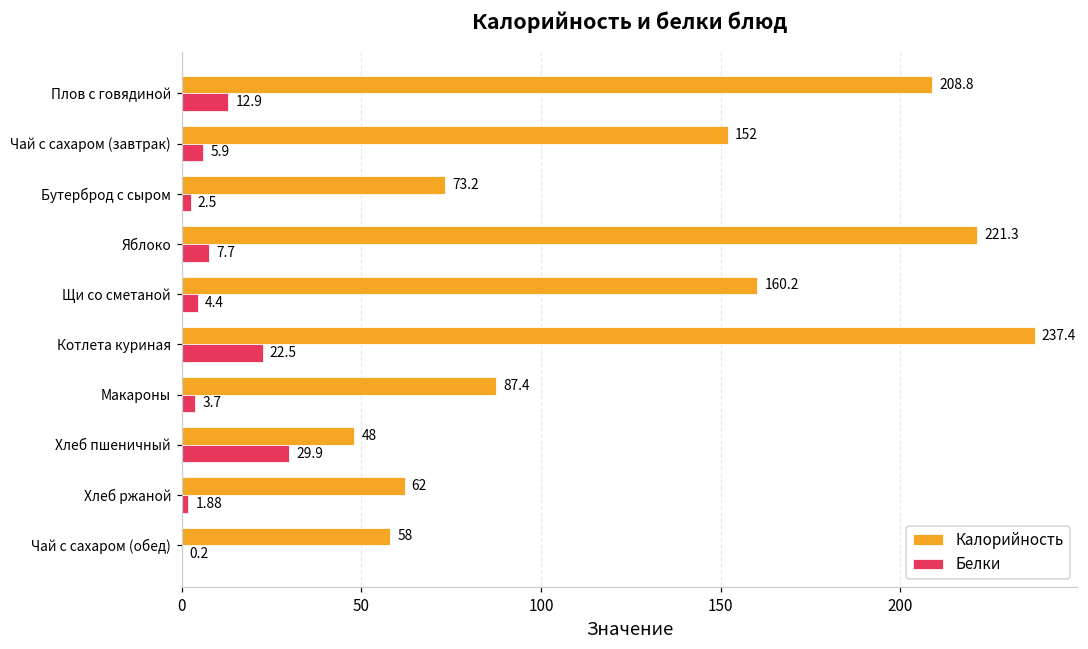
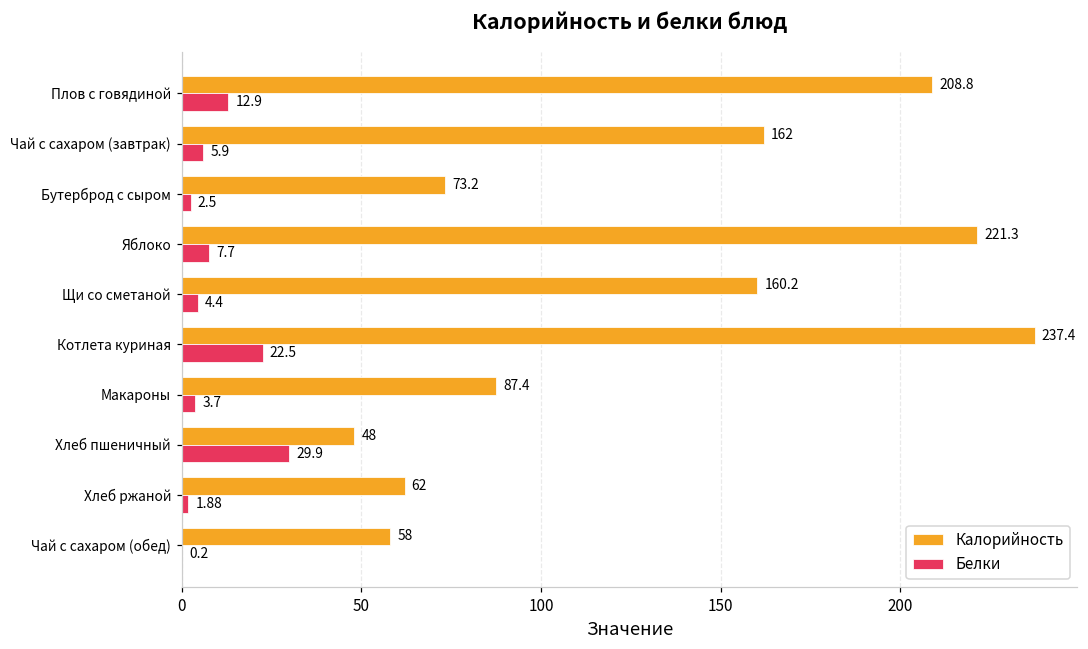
  {
    "Калорийность": {
      "Плов с говядиной": 208.8,
-     "Чай с сахаром (завтрак)": 152,
+     "Чай с сахаром (завтрак)": 162,
      "Бутерброд с сыром": 73.2,
      "Яблоко": 221.3,
      "Щи со сметаной": 160.2,
      "Котлета куриная": 237.4,
      "Макароны": 87.4,
      "Хлеб пшеничный": 48,
      "Хлеб ржаной": 62,
      "Чай с сахаром (обед)": 58
    },
    "Белки": {
      "Плов с говядиной": 12.9,
      "Чай с сахаром (завтрак)": 5.9,
      "Бутерброд с сыром": 2.5,
      "Яблоко": 7.7,
      "Щи со сметаной": 4.4,
      "Котлета куриная": 22.5,
      "Макароны": 3.7,
      "Хлеб пшеничный": 29.9,
      "Хлеб ржаной": 1.88,
      "Чай с сахаром (обед)": 0.2
    }
  }
